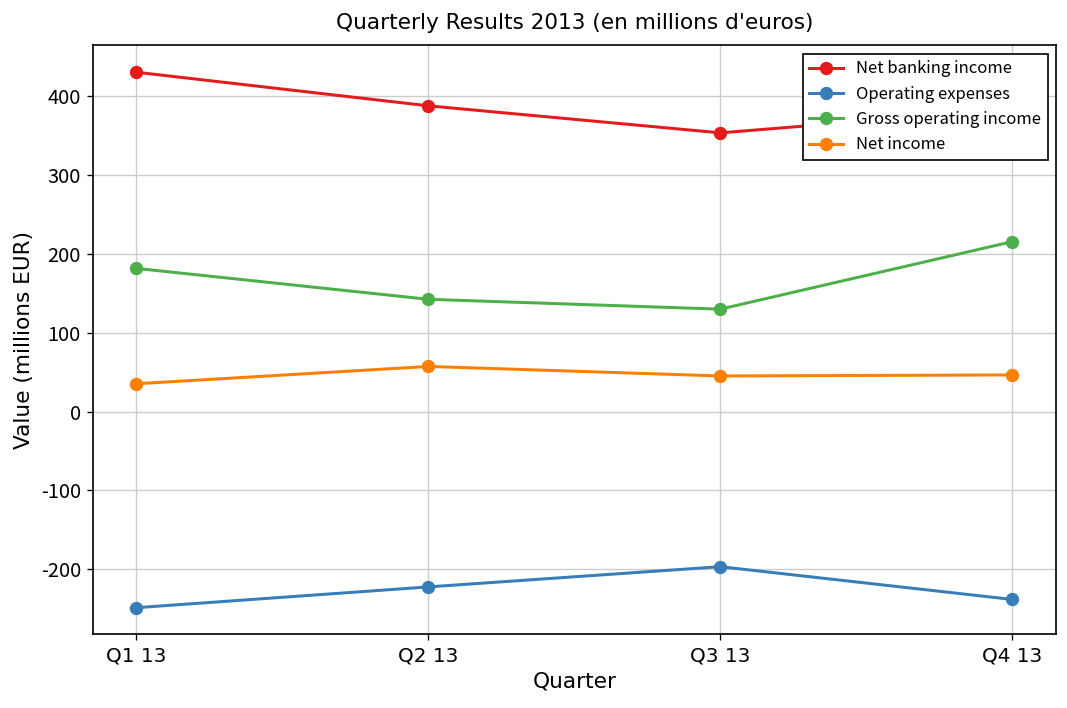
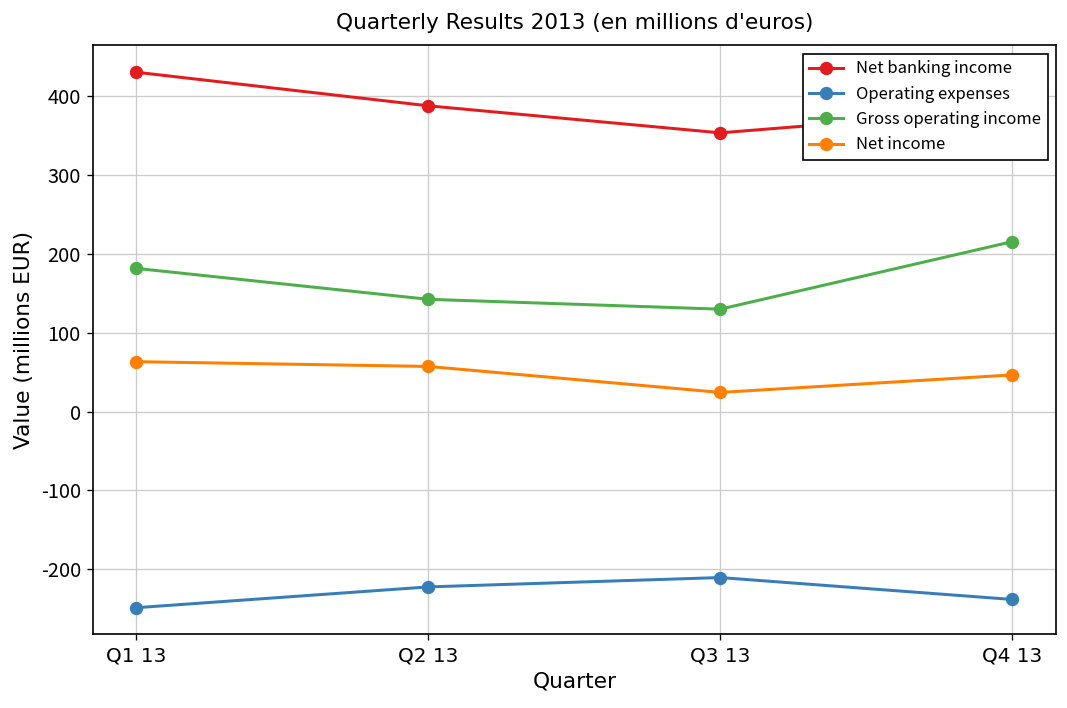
  {
    "Net banking income": {
      "Q1 13": 430,
      "Q2 13": 390,
      "Q3 13": 350
    },
    "Operating expenses": {
      "Q1 13": -250,
      "Q2 13": -220,
-     "Q3 13": -200,
+     "Q3 13": -210,
      "Q4 13": -240
    },
    "Gross operating income": {
      "Q1 13": 180,
      "Q2 13": 140,
      "Q3 13": 130,
      "Q4 13": 220
    },
    "Net income": {
-     "Q1 13": 40,
+     "Q1 13": 60,
      "Q2 13": 60,
-     "Q3 13": 50,
+     "Q3 13": 20,
      "Q4 13": 50
    }
  }
